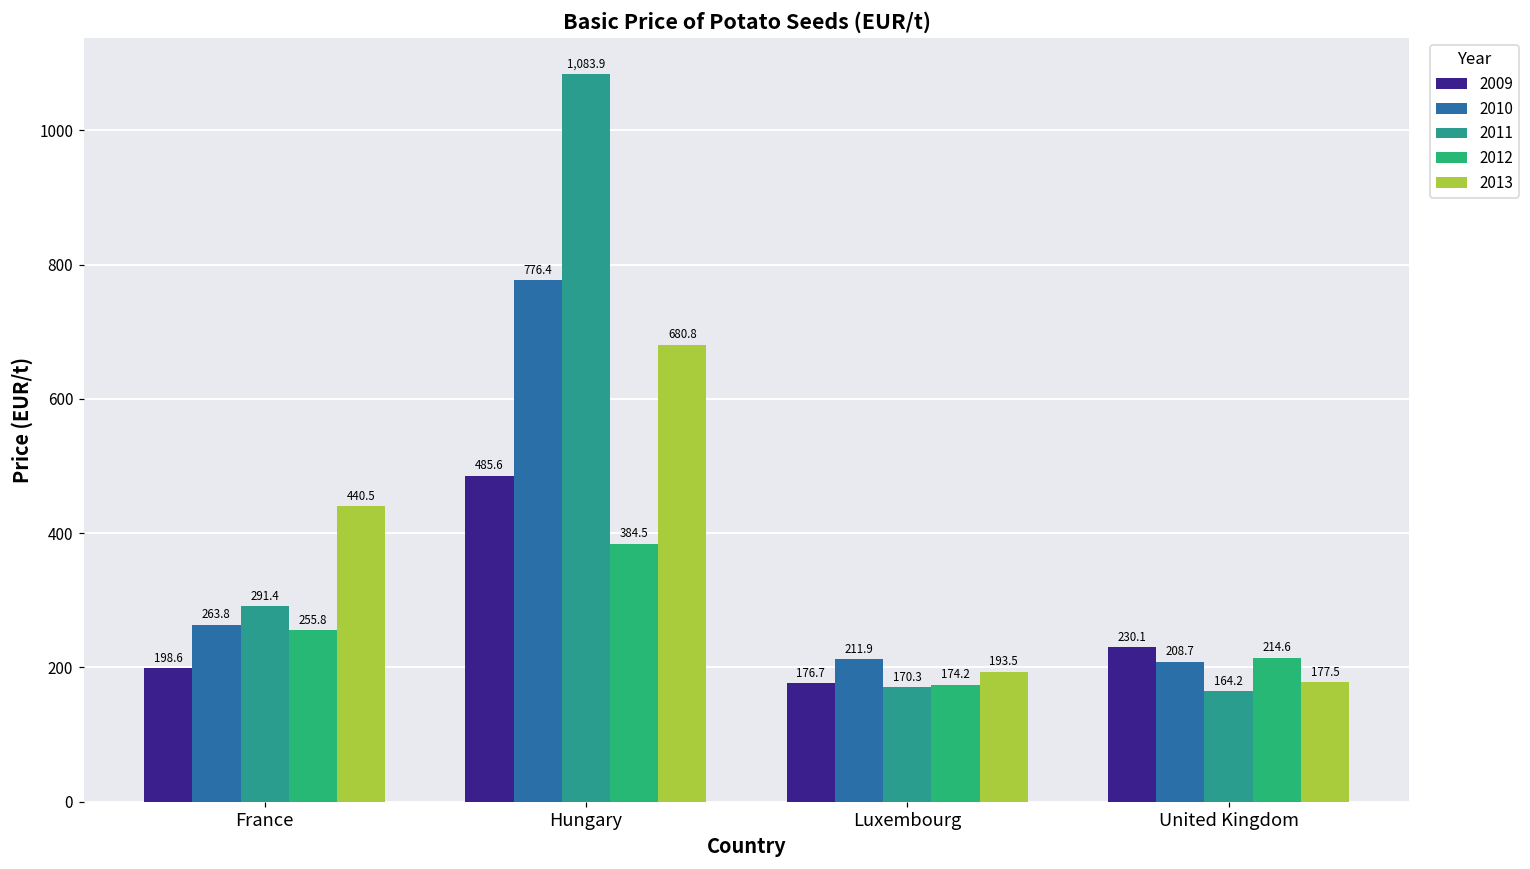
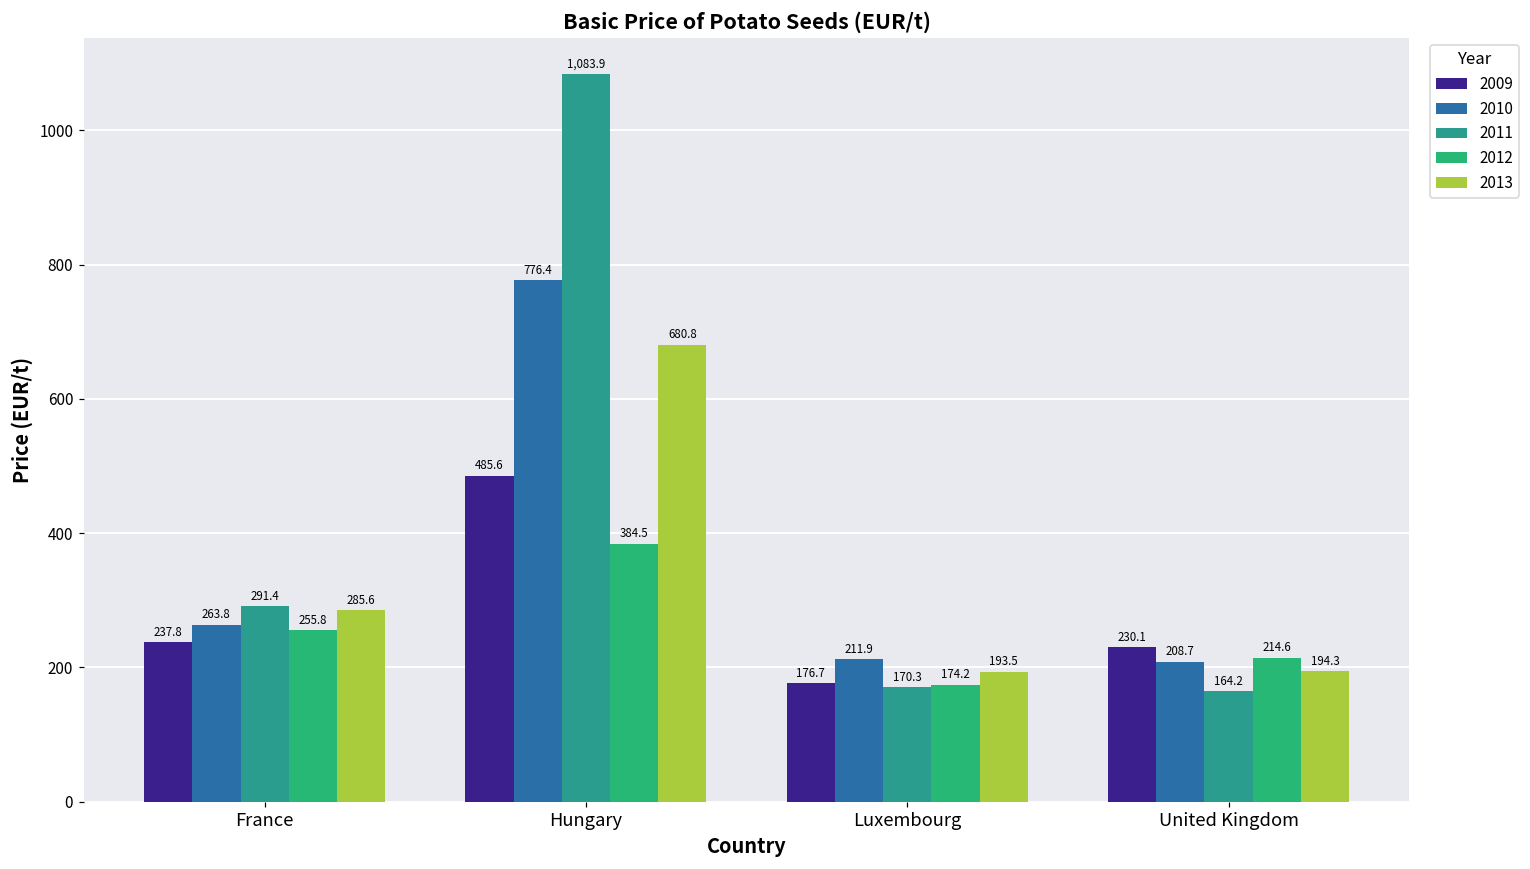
  {
    "2009": {
-     "France": 198.6,
+     "France": 237.8,
      "Hungary": 485.6,
      "Luxembourg": 176.7,
      "United Kingdom": 230.1
    },
    "2013": {
-     "France": 440.5,
+     "France": 285.6,
      "Hungary": 680.8,
      "Luxembourg": 193.5,
-     "United Kingdom": 177.5
+     "United Kingdom": 194.3
    }
  }
